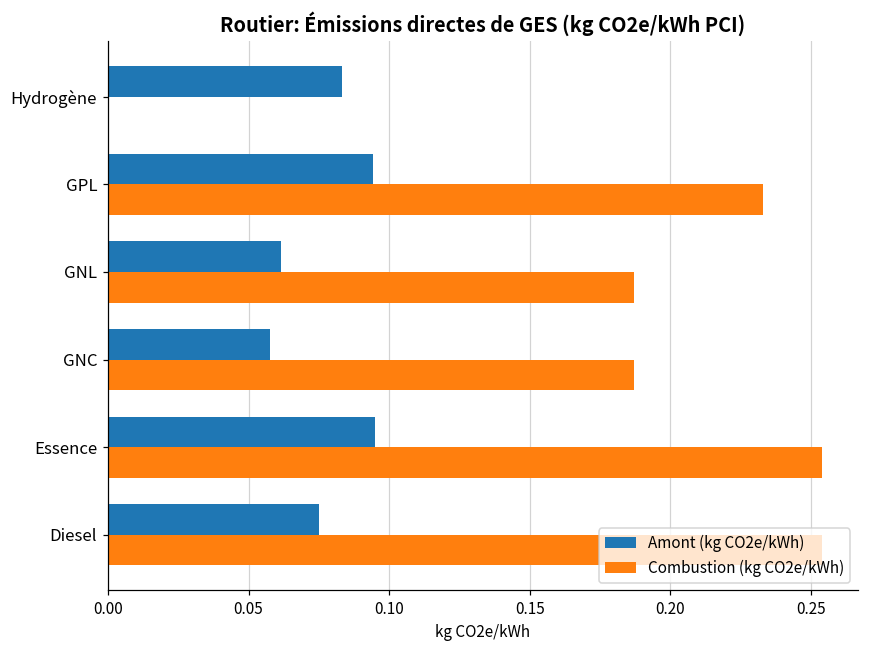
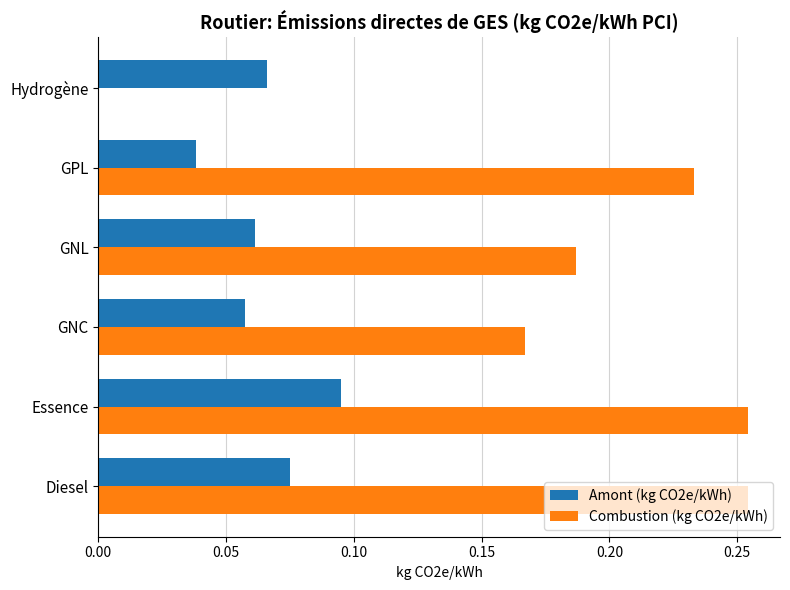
  {
    "Amont (kg CO2e/kWh)": {
-     "Hydrogène": 0.083,
-     "GPL": 0.094,
+     "Hydrogène": 0.066,
+     "GPL": 0.038,
      "GNL": 0.061,
      "GNC": 0.058,
      "Essence": 0.095,
      "Diesel": 0.075
    },
    "Combustion (kg CO2e/kWh)": {
      "Hydrogène": 0.000,
      "GPL": 0.233,
      "GNL": 0.187,
-     "GNC": 0.187,
+     "GNC": 0.167,
      "Essence": 0.254
    }
  }
